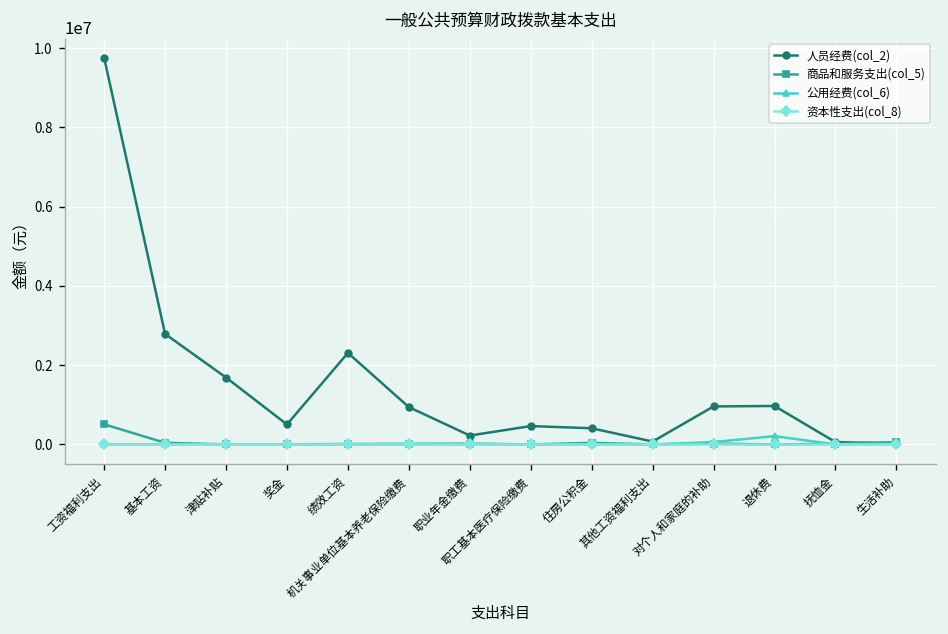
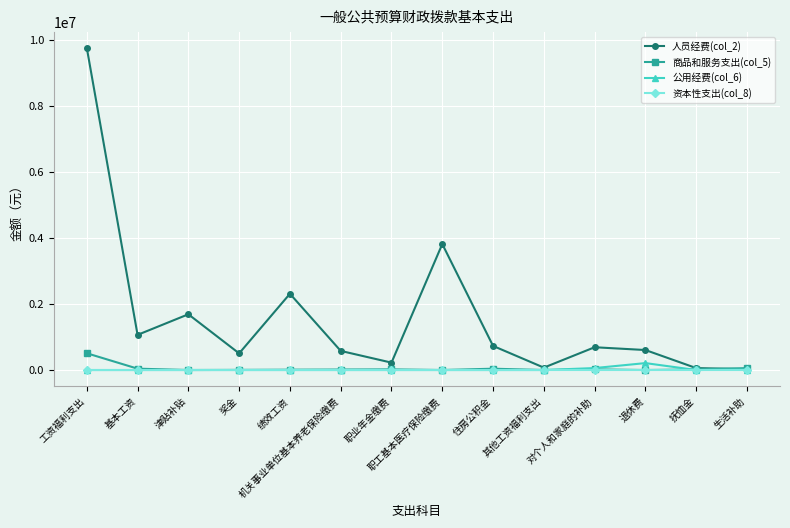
  {
    "人员经费(col_2)": {
      "工资福利支出": 9800000,
-     "基本工资": 2800000,
+     "基本工资": 1100000,
      "津贴补贴": 1700000,
      "奖金": 500000,
      "绩效工资": 2300000,
-     "机关事业单位基本养老保险缴费": 900000,
+     "机关事业单位基本养老保险缴费": 600000,
      "职业年金缴费": 200000,
-     "职工基本医疗保险缴费": 500000,
-     "住房公积金": 400000,
-     "对个人和家庭的补助": 1000000,
-     "退休费": 1000000
+     "职工基本医疗保险缴费": 3800000,
+     "住房公积金": 700000,
+     "对个人和家庭的补助": 700000,
+     "退休费": 600000
    },
    "商品和服务支出(col_5)": {
      "工资福利支出": 500000
    },
    "公用经费(col_6)": {
      "退休费": 200000
    }
  }
